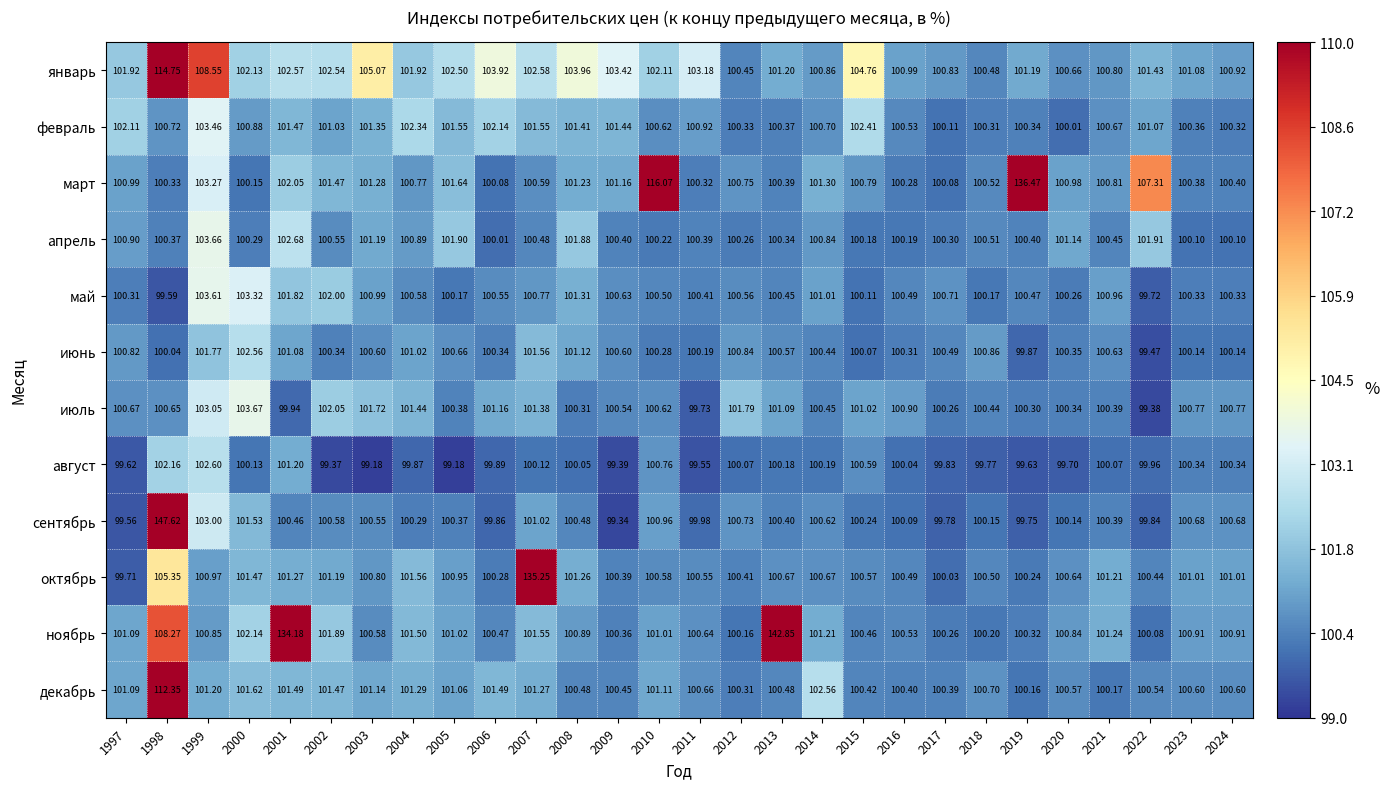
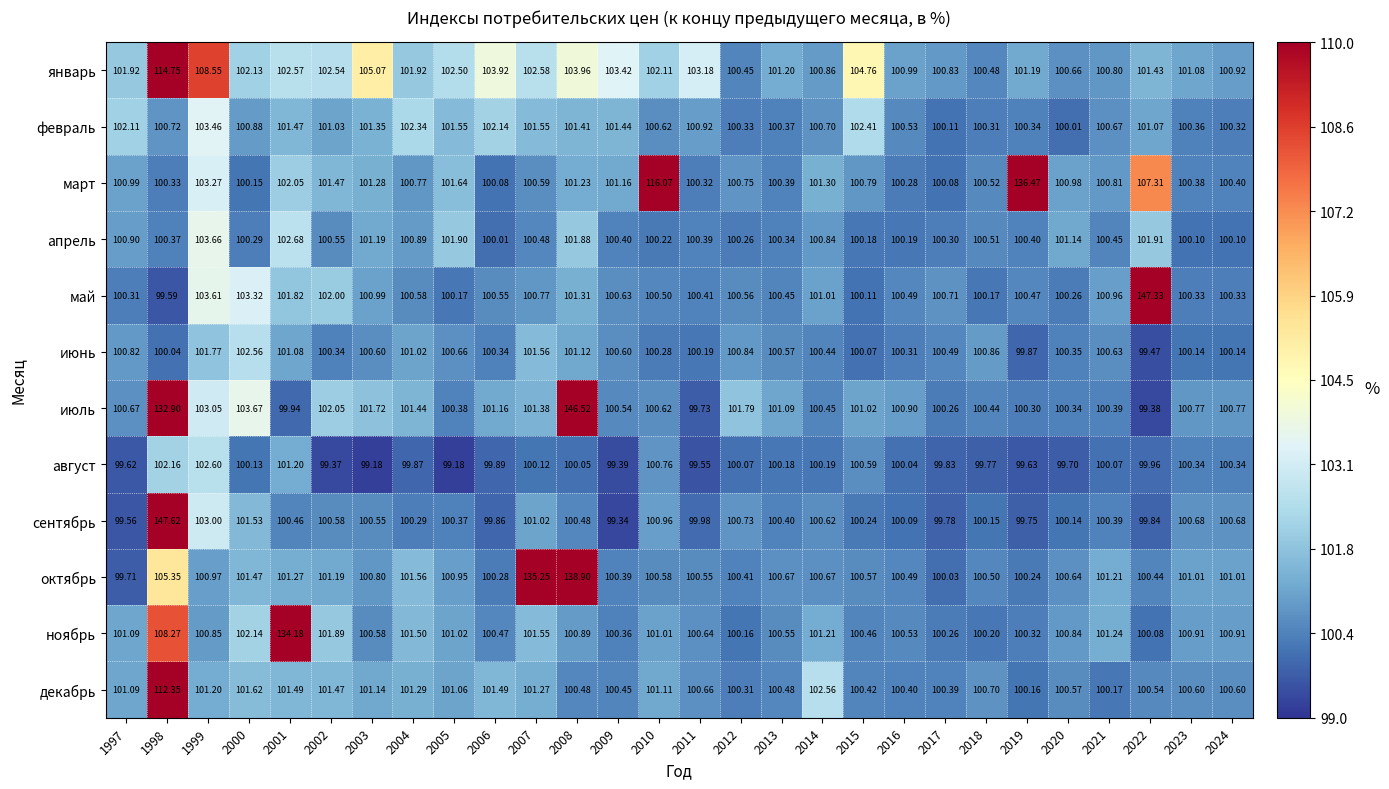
  {
    "май": {
      "1997": 100.31,
      "1998": 99.59,
      "1999": 103.61,
      "2000": 103.32,
      "2001": 101.82,
      "2002": 102.00,
      "2003": 100.99,
      "2004": 100.58,
      "2005": 100.17,
      "2006": 100.55,
      "2007": 100.77,
      "2008": 101.31,
      "2009": 100.63,
      "2010": 100.50,
      "2011": 100.41,
      "2012": 100.56,
      "2013": 100.45,
      "2014": 101.01,
      "2015": 100.11,
      "2016": 100.49,
      "2017": 100.71,
      "2018": 100.17,
      "2019": 100.47,
      "2020": 100.26,
      "2021": 100.96,
-     "2022": 99.72,
+     "2022": 147.33,
      "2023": 100.33,
      "2024": 100.33
    },
    "июль": {
      "1997": 100.67,
-     "1998": 100.65,
+     "1998": 132.90,
      "1999": 103.05,
      "2000": 103.67,
      "2001": 99.94,
      "2002": 102.05,
      "2003": 101.72,
      "2004": 101.44,
      "2005": 100.38,
      "2006": 101.16,
      "2007": 101.38,
-     "2008": 100.31,
+     "2008": 146.52,
      "2009": 100.54,
      "2010": 100.62,
      "2011": 99.73,
      "2012": 101.79,
      "2013": 101.09,
      "2014": 100.45,
      "2015": 101.02,
      "2016": 100.90,
      "2017": 100.26,
      "2018": 100.44,
      "2019": 100.30,
      "2020": 100.34,
      "2021": 100.39,
      "2022": 99.38,
      "2023": 100.77,
      "2024": 100.77
    },
    "октябрь": {
      "1997": 99.71,
      "1998": 105.35,
      "1999": 100.97,
      "2000": 101.47,
      "2001": 101.27,
      "2002": 101.19,
      "2003": 100.80,
      "2004": 101.56,
      "2005": 100.95,
      "2006": 100.28,
      "2007": 135.25,
-     "2008": 101.26,
+     "2008": 138.90,
      "2009": 100.39,
      "2010": 100.58,
      "2011": 100.55,
      "2012": 100.41,
      "2013": 100.67,
      "2014": 100.67,
      "2015": 100.57,
      "2016": 100.49,
      "2017": 100.03,
      "2018": 100.50,
      "2019": 100.24,
      "2020": 100.64,
      "2021": 101.21,
      "2022": 100.44,
      "2023": 101.01,
      "2024": 101.01
    },
    "ноябрь": {
      "1997": 101.09,
      "1998": 108.27,
      "1999": 100.85,
      "2000": 102.14,
      "2001": 134.18,
      "2002": 101.89,
      "2003": 100.58,
      "2004": 101.50,
      "2005": 101.02,
      "2006": 100.47,
      "2007": 101.55,
      "2008": 100.89,
      "2009": 100.36,
      "2010": 101.01,
      "2011": 100.64,
      "2012": 100.16,
-     "2013": 142.85,
+     "2013": 100.55,
      "2014": 101.21,
      "2015": 100.46,
      "2016": 100.53,
      "2017": 100.26,
      "2018": 100.20,
      "2019": 100.32,
      "2020": 100.84,
      "2021": 101.24,
      "2022": 100.08,
      "2023": 100.91,
      "2024": 100.91
    }
  }
